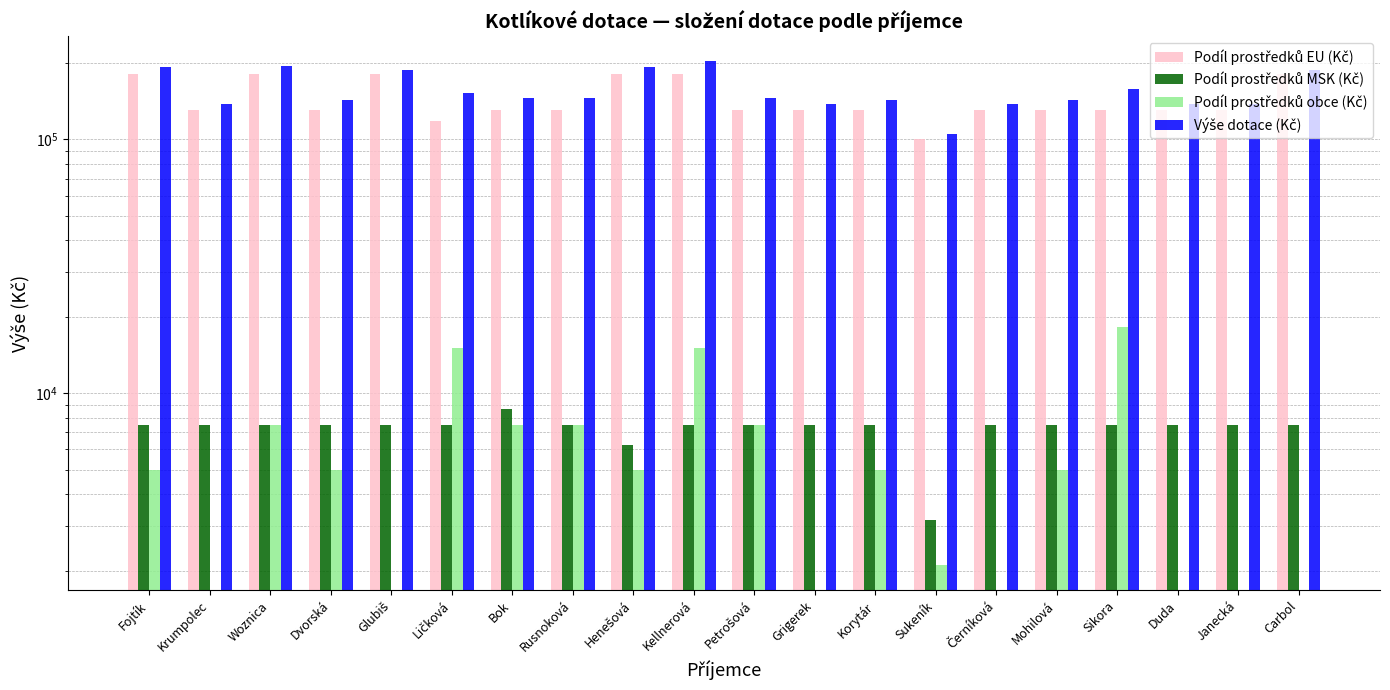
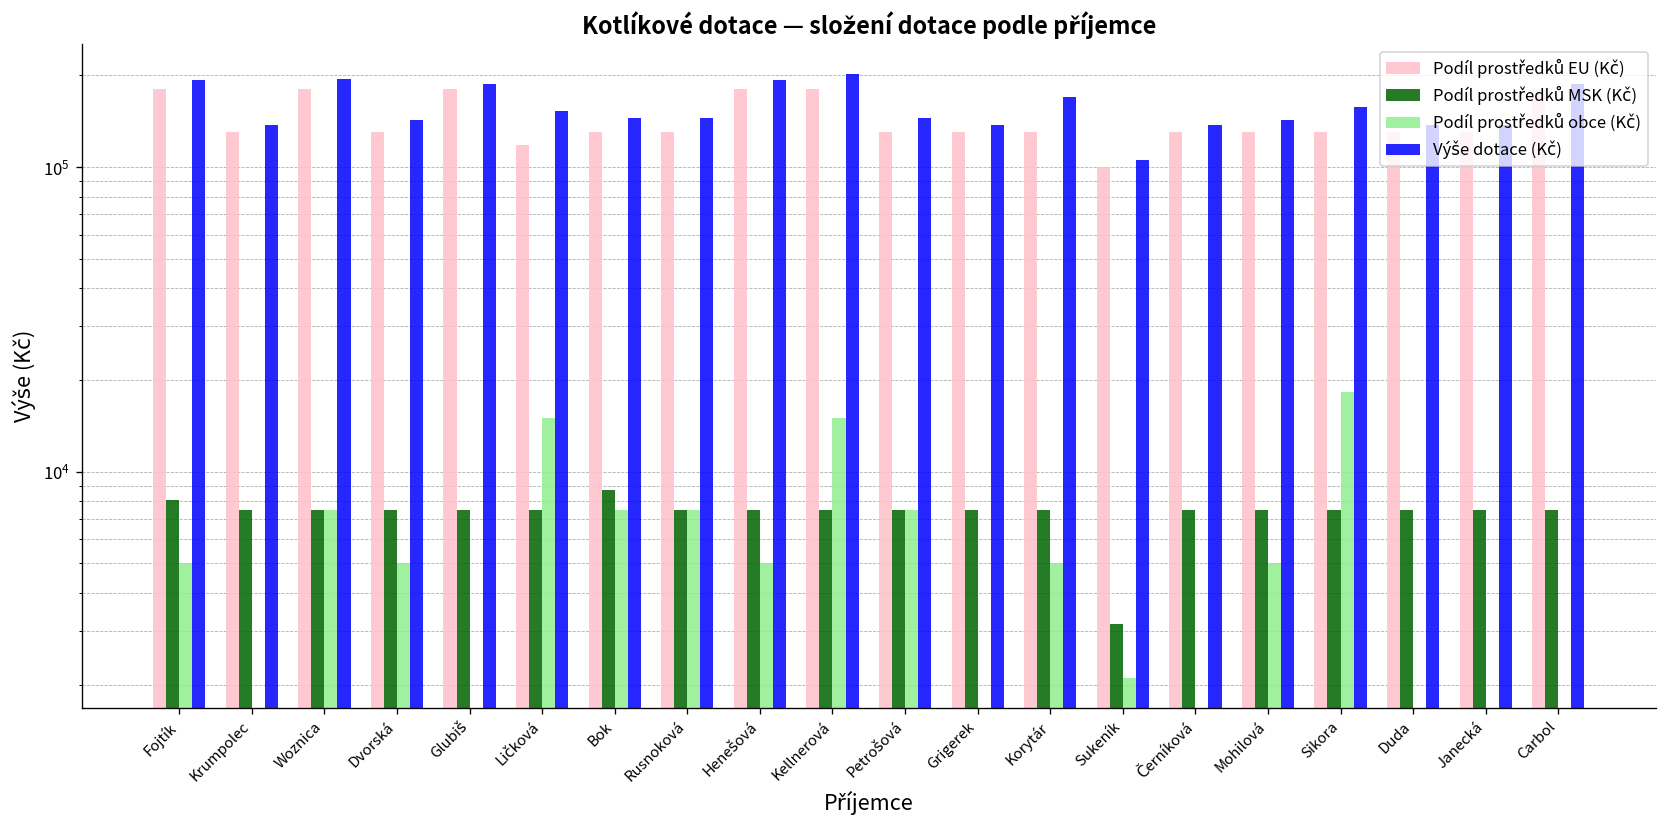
  {
    "Podíl prostředků EU (Kč)": {
      "Fojtík": 180000,
      "Krumpolec": 130000,
      "Woznica": 180000,
      "Dvorská": 130000,
      "Glubiš": 180000,
      "Ličková": 120000,
      "Bok": 130000,
      "Rusnoková": 130000,
      "Henešová": 180000,
      "Kellnerová": 180000,
      "Petrošová": 130000,
      "Grigerek": 130000,
      "Korytár": 130000,
      "Sukeník": 100000,
      "Černíková": 130000,
      "Mohilová": 130000,
      "Sikora": 130000
    },
    "Podíl prostředků MSK (Kč)": {
-     "Fojtík": 7500,
+     "Fojtík": 8100,
      "Krumpolec": 7500,
      "Woznica": 7500,
      "Dvorská": 7500,
      "Glubiš": 7500,
      "Ličková": 7500,
      "Bok": 8700,
      "Rusnoková": 7500,
-     "Henešová": 6200,
+     "Henešová": 7500,
      "Kellnerová": 7500,
      "Petrošová": 7500,
      "Grigerek": 7500,
      "Korytár": 7500,
      "Sukeník": 3200,
      "Černíková": 7500,
      "Mohilová": 7500,
      "Sikora": 7500,
      "Duda": 7500,
      "Janecká": 7500,
      "Carbol": 7500
    },
    "Podíl prostředků obce (Kč)": {
      "Fojtík": 5000,
      "Woznica": 7500,
      "Dvorská": 5000,
      "Ličková": 15000,
      "Bok": 7500,
      "Rusnoková": 7500,
      "Henešová": 5000,
      "Kellnerová": 15000,
      "Petrošová": 7500,
      "Korytár": 5000,
      "Sukeník": 2100,
      "Mohilová": 5000,
      "Sikora": 18000
    },
    "Výše dotace (Kč)": {
      "Fojtík": 190000,
      "Krumpolec": 140000,
      "Woznica": 200000,
      "Dvorská": 140000,
      "Glubiš": 190000,
      "Ličková": 150000,
      "Bok": 150000,
      "Rusnoková": 150000,
      "Henešová": 190000,
      "Kellnerová": 200000,
      "Petrošová": 150000,
      "Grigerek": 140000,
-     "Korytár": 140000,
+     "Korytár": 170000,
      "Sukeník": 105000,
      "Černíková": 140000,
      "Mohilová": 140000,
      "Sikora": 160000
    }
  }
